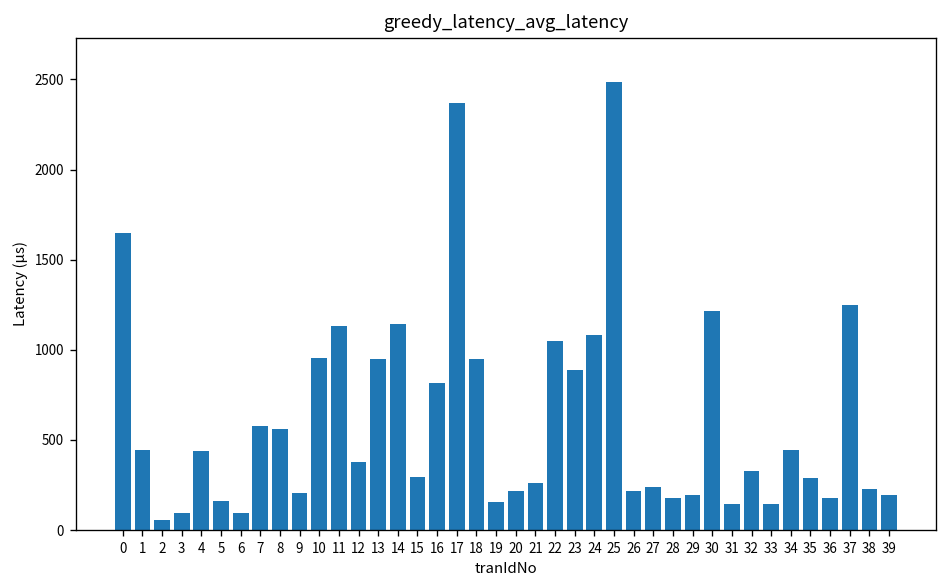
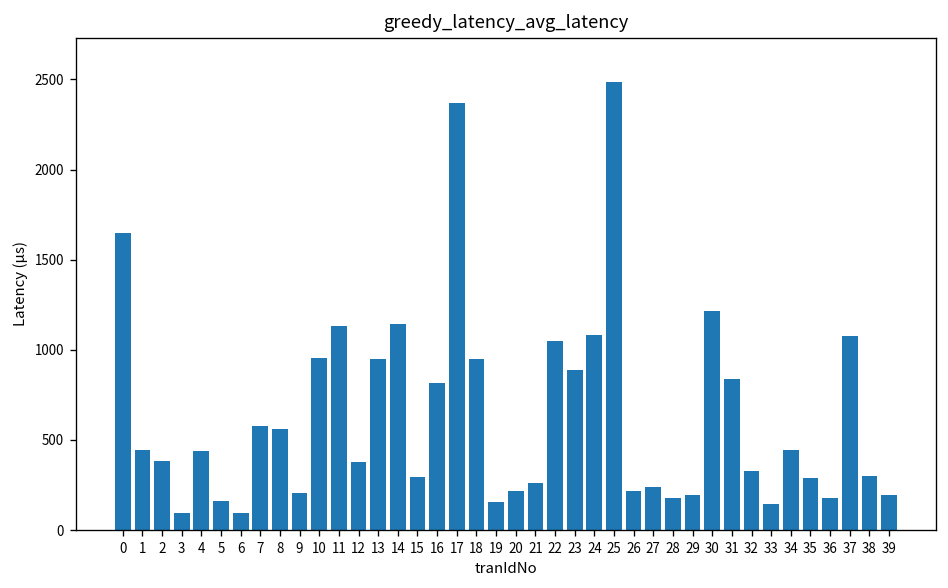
  {
    "0": 1650,
    "1": 450,
-   "2": 60,
+   "2": 380,
    "3": 90,
    "4": 440,
    "5": 160,
    "6": 100,
    "7": 580,
    "8": 560,
    "9": 210,
    "10": 960,
    "11": 1130,
    "12": 380,
    "13": 950,
    "14": 1140,
    "15": 300,
    "16": 820,
    "17": 2370,
    "18": 950,
    "19": 160,
    "20": 220,
    "21": 260,
    "22": 1050,
    "23": 890,
    "24": 1080,
    "25": 2480,
    "26": 220,
    "27": 240,
    "28": 180,
    "29": 200,
    "30": 1210,
-   "31": 140,
+   "31": 840,
    "32": 330,
    "33": 150,
    "34": 440,
    "35": 290,
    "36": 180,
-   "37": 1250,
-   "38": 230,
+   "37": 1080,
+   "38": 300,
    "39": 190
  }
